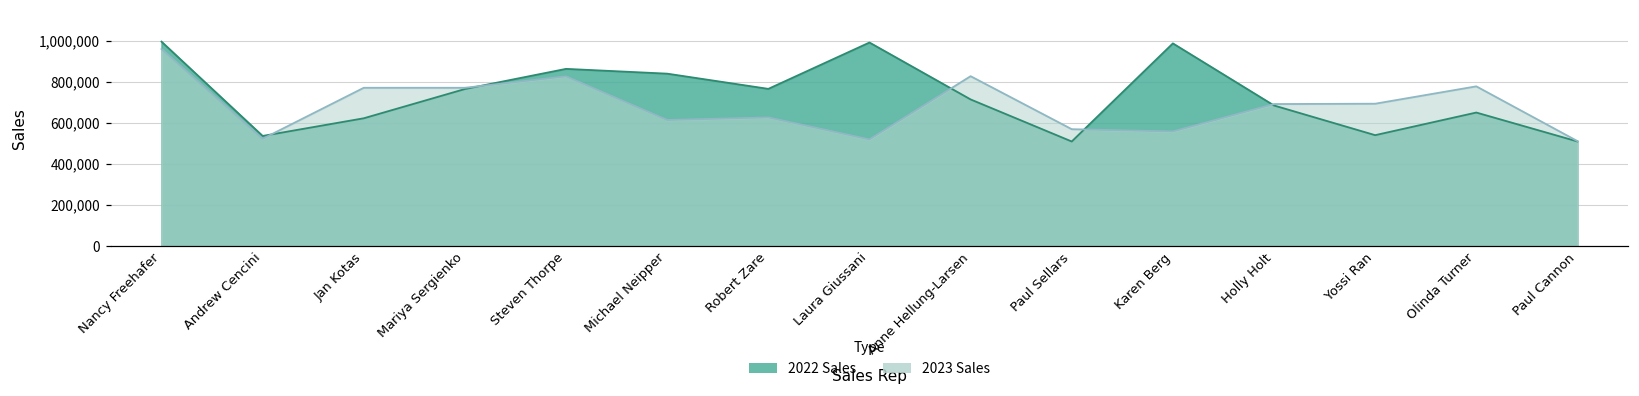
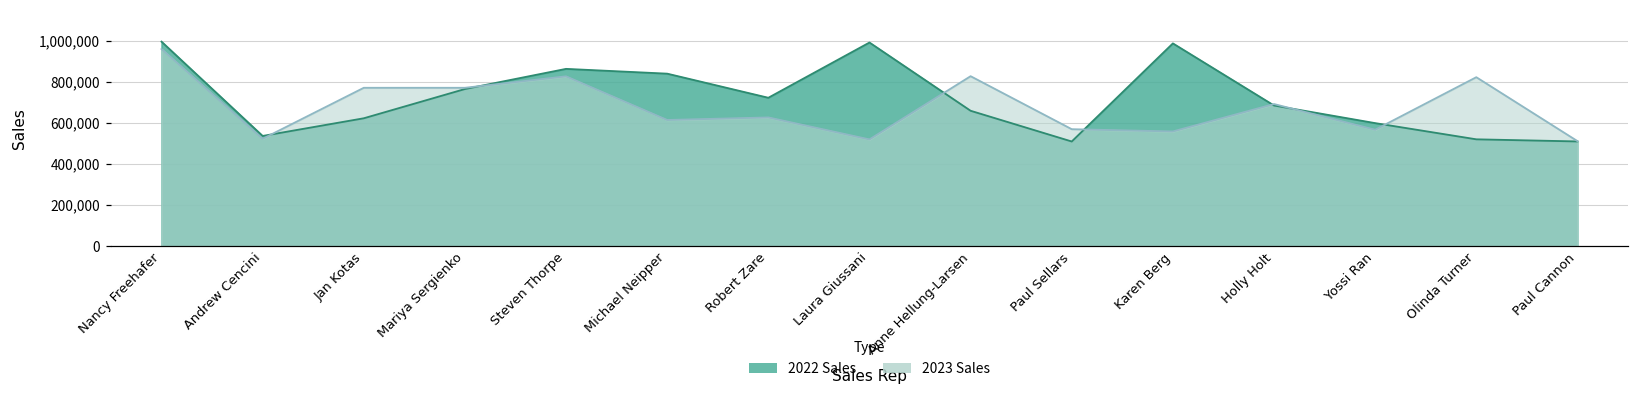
  {
    "2022 Sales": {
      "Nancy Freehafer": "1,000,000",
      "Andrew Cencini": "540,000",
      "Jan Kotas": "620,000",
      "Steven Thorpe": "860,000",
      "Michael Neipper": "840,000",
-     "Robert Zare": "770,000",
+     "Robert Zare": "720,000",
      "Laura Giussani": "990,000",
-     "Anne Hellung-Larsen": "710,000",
+     "Anne Hellung-Larsen": "660,000",
      "Paul Sellars": "510,000",
      "Karen Berg": "990,000",
-     "Yossi Ran": "540,000",
-     "Olinda Turner": "650,000"
+     "Yossi Ran": "600,000",
+     "Olinda Turner": "520,000"
    },
    "2023 Sales": {
      "Nancy Freehafer": "960,000",
      "Andrew Cencini": "520,000",
      "Jan Kotas": "770,000",
      "Steven Thorpe": "830,000",
      "Michael Neipper": "610,000",
      "Robert Zare": "630,000",
      "Laura Giussani": "520,000",
      "Anne Hellung-Larsen": "830,000",
      "Paul Sellars": "570,000",
      "Karen Berg": "560,000",
-     "Yossi Ran": "690,000",
-     "Olinda Turner": "780,000"
+     "Yossi Ran": "570,000",
+     "Olinda Turner": "820,000"
    }
  }
